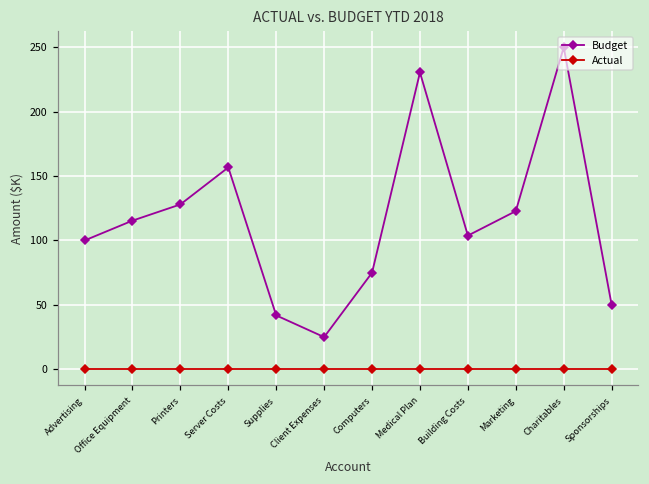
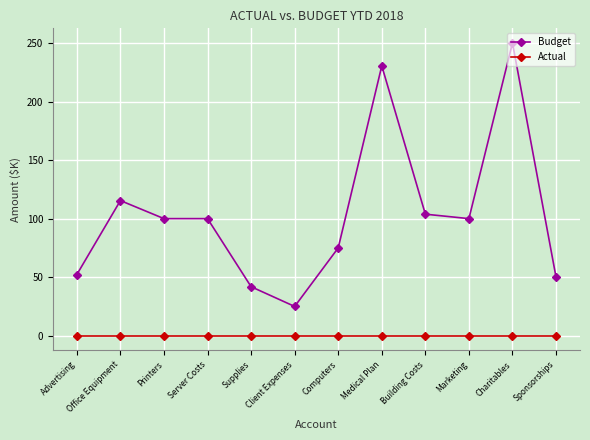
  {
    "Budget": {
-     "Advertising": 100,
+     "Advertising": 52,
      "Office Equipment": 115,
-     "Printers": 128,
-     "Server Costs": 157,
+     "Printers": 100,
+     "Server Costs": 100,
      "Supplies": 42,
      "Client Expenses": 25,
      "Computers": 75,
      "Medical Plan": 230,
      "Building Costs": 104,
-     "Marketing": 123,
+     "Marketing": 100,
      "Sponsorships": 50
    },
    "Actual": {
      "Advertising": 0,
      "Office Equipment": 0,
      "Printers": 0,
      "Server Costs": 0,
      "Supplies": 0,
      "Client Expenses": 0,
      "Computers": 0,
      "Medical Plan": 0,
      "Building Costs": 0,
      "Marketing": 0,
      "Charitables": 0,
      "Sponsorships": 0
    }
  }
